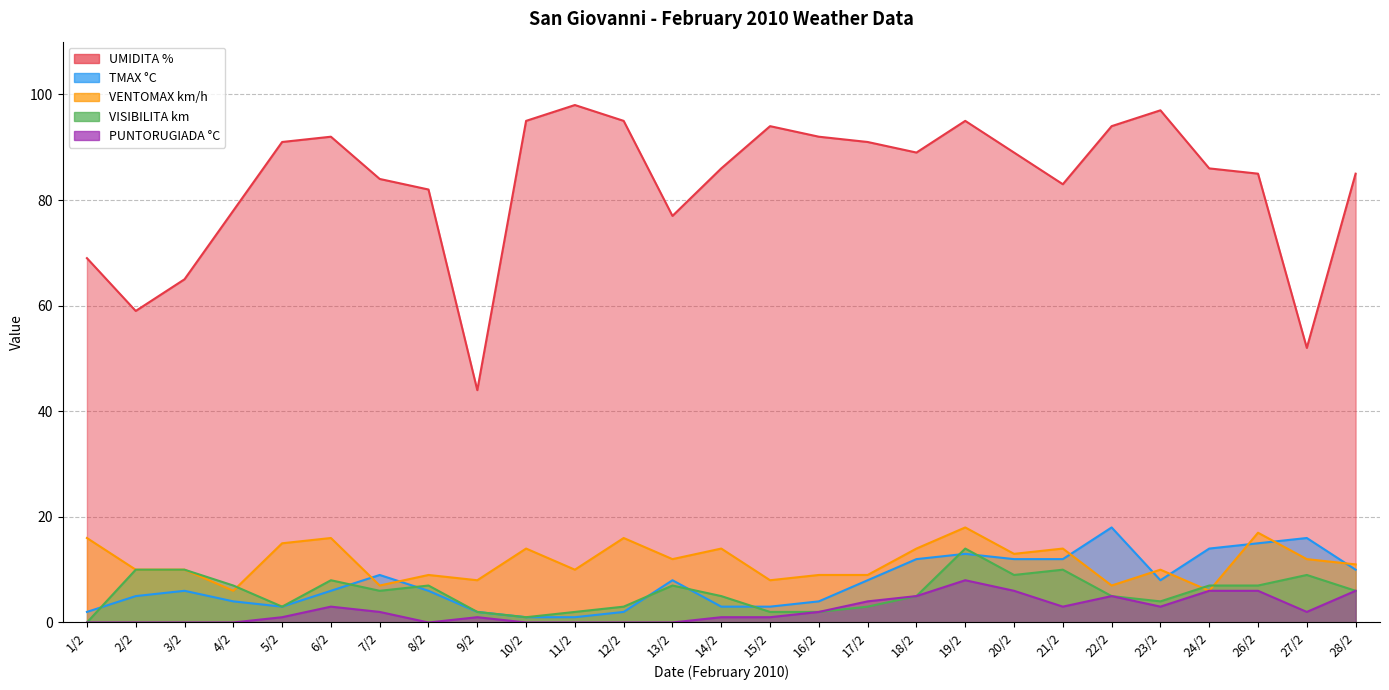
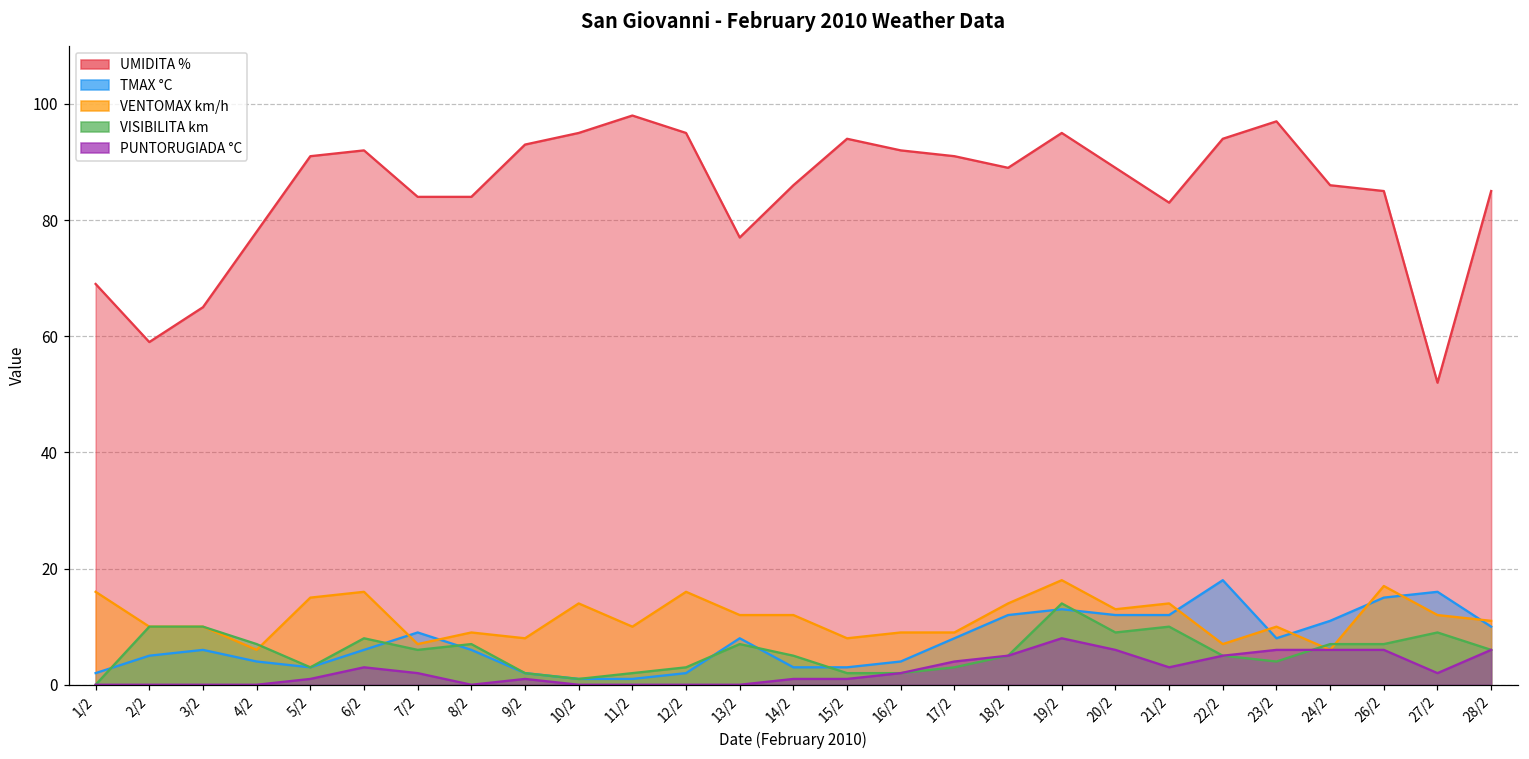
  {
    "UMIDITA %": {
      "1/2": 69,
      "2/2": 59,
      "3/2": 65,
      "4/2": 78,
      "5/2": 91,
      "6/2": 92,
      "7/2": 84,
-     "8/2": 82,
-     "9/2": 44,
+     "8/2": 84,
+     "9/2": 93,
      "10/2": 95,
      "11/2": 98,
      "12/2": 95,
      "13/2": 77,
      "14/2": 86,
      "15/2": 94,
      "16/2": 92,
      "17/2": 91,
      "18/2": 89,
      "19/2": 95,
      "20/2": 89,
      "21/2": 83,
      "22/2": 94,
      "23/2": 97,
      "24/2": 86,
      "26/2": 85,
      "27/2": 52,
      "28/2": 85
    },
    "TMAX °C": {
      "1/2": 2,
      "2/2": 5,
      "3/2": 6,
      "4/2": 4,
      "6/2": 6,
      "7/2": 9,
      "8/2": 6,
      "11/2": 1,
      "12/2": 2,
      "13/2": 8,
      "14/2": 3,
      "15/2": 3,
      "16/2": 4,
      "17/2": 8,
      "18/2": 12,
      "19/2": 13,
      "20/2": 12,
      "21/2": 12,
      "22/2": 18,
      "23/2": 8,
-     "24/2": 14,
+     "24/2": 11,
      "26/2": 15,
      "27/2": 16,
      "28/2": 10
    },
    "VENTOMAX km/h": {
      "1/2": 16,
      "4/2": 6,
      "5/2": 15,
      "6/2": 16,
      "7/2": 7,
      "8/2": 9,
      "9/2": 8,
      "10/2": 14,
      "11/2": 10,
      "12/2": 16,
      "13/2": 12,
-     "14/2": 14,
+     "14/2": 12,
      "15/2": 8,
      "16/2": 9,
      "17/2": 9,
      "18/2": 14,
      "19/2": 18,
      "20/2": 13,
      "21/2": 14,
      "22/2": 7,
      "23/2": 10,
      "26/2": 17,
      "27/2": 12,
      "28/2": 11
    },
    "VISIBILITA km": {
      "4/2": 7,
      "6/2": 8,
      "7/2": 6,
      "8/2": 7,
      "11/2": 2,
      "12/2": 3,
      "13/2": 7,
      "14/2": 5,
      "15/2": 2,
      "17/2": 3,
      "19/2": 14,
      "20/2": 9,
      "21/2": 10,
      "23/2": 4,
      "24/2": 7,
      "26/2": 7,
      "27/2": 9
    },
    "PUNTORUGIADA °C": {
      "2/2": 0,
      "3/2": 0,
      "4/2": 0,
      "5/2": 1,
      "6/2": 3,
      "7/2": 2,
      "8/2": 0,
      "9/2": 1,
      "10/2": 0,
      "11/2": 0,
      "12/2": 0,
      "13/2": 0,
      "14/2": 1,
      "15/2": 1,
      "17/2": 4,
      "19/2": 8,
      "20/2": 6,
      "21/2": 3,
-     "23/2": 3,
+     "23/2": 6,
      "26/2": 6,
      "27/2": 2
    }
  }
